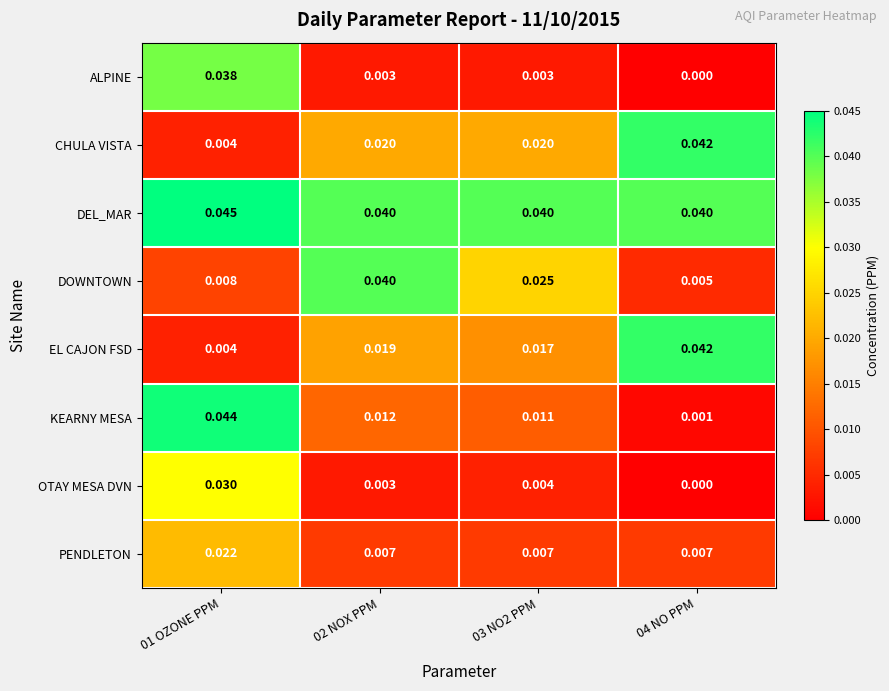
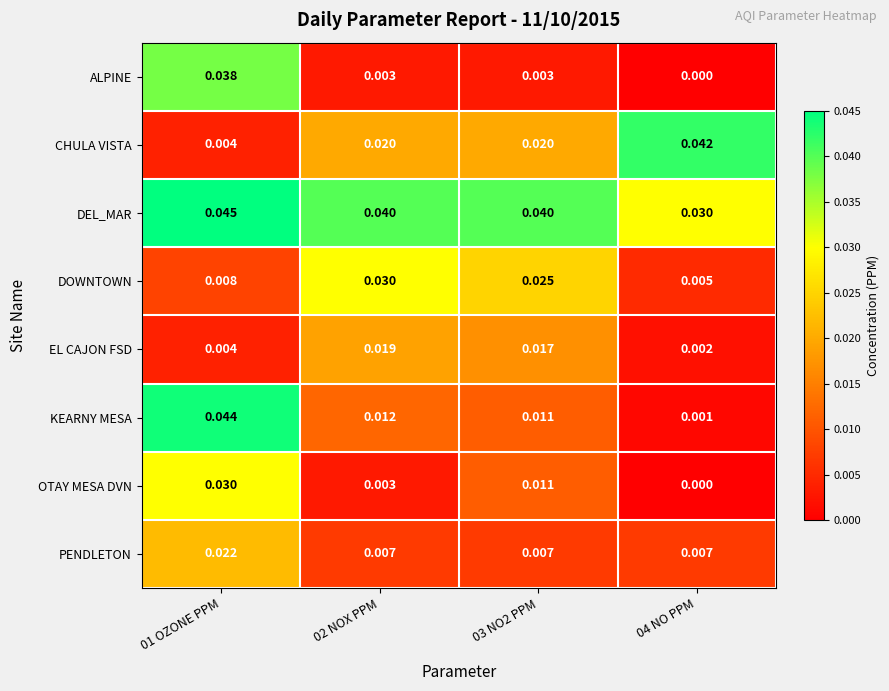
  {
    "ALPINE": {
      "01 OZONE PPM": 0.038,
      "02 NOX PPM": 0.003,
      "03 NO2 PPM": 0.003,
      "04 NO PPM": 0.000
    },
    "CHULA VISTA": {
      "01 OZONE PPM": 0.004,
      "02 NOX PPM": 0.020,
      "03 NO2 PPM": 0.020,
      "04 NO PPM": 0.042
    },
    "DEL_MAR": {
      "01 OZONE PPM": 0.045,
      "02 NOX PPM": 0.040,
      "03 NO2 PPM": 0.040,
-     "04 NO PPM": 0.040
+     "04 NO PPM": 0.030
    },
    "DOWNTOWN": {
      "01 OZONE PPM": 0.008,
-     "02 NOX PPM": 0.040,
+     "02 NOX PPM": 0.030,
      "03 NO2 PPM": 0.025,
      "04 NO PPM": 0.005
    },
    "EL CAJON FSD": {
      "01 OZONE PPM": 0.004,
      "02 NOX PPM": 0.019,
      "03 NO2 PPM": 0.017,
-     "04 NO PPM": 0.042
+     "04 NO PPM": 0.002
    },
    "KEARNY MESA": {
      "01 OZONE PPM": 0.044,
      "02 NOX PPM": 0.012,
      "03 NO2 PPM": 0.011,
      "04 NO PPM": 0.001
    },
    "OTAY MESA DVN": {
      "01 OZONE PPM": 0.030,
      "02 NOX PPM": 0.003,
-     "03 NO2 PPM": 0.004,
+     "03 NO2 PPM": 0.011,
      "04 NO PPM": 0.000
    },
    "PENDLETON": {
      "01 OZONE PPM": 0.022,
      "02 NOX PPM": 0.007,
      "03 NO2 PPM": 0.007,
      "04 NO PPM": 0.007
    }
  }
